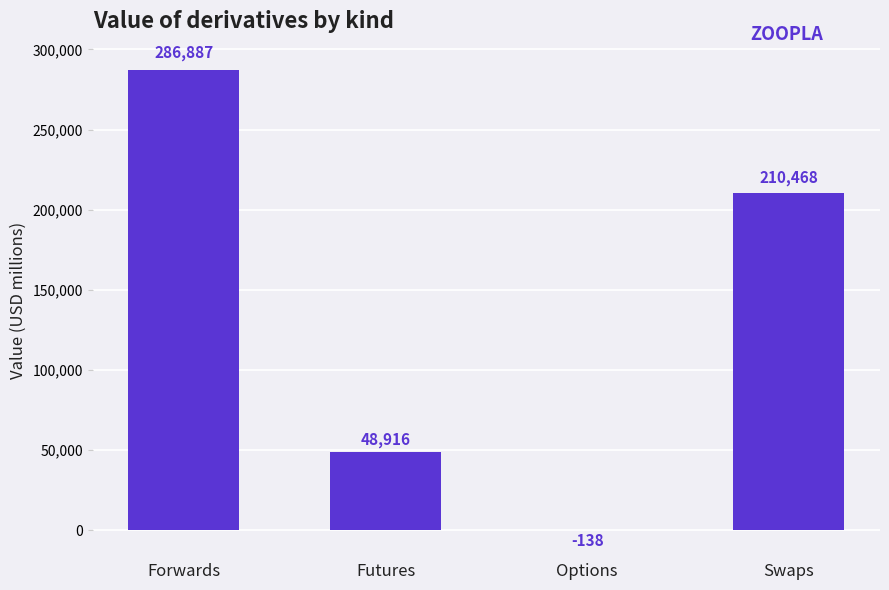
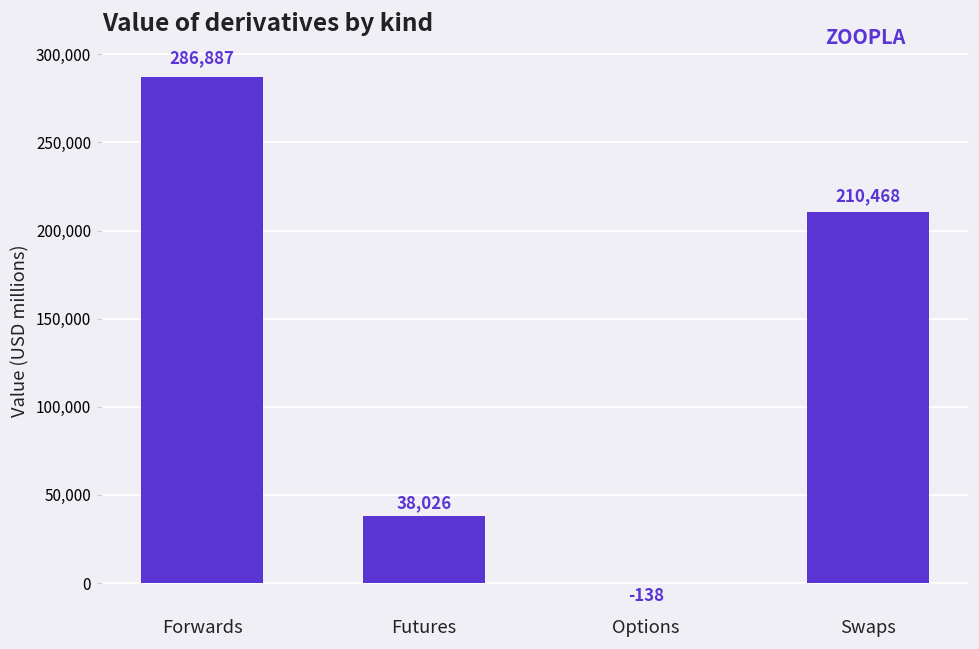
  {
    "Forwards": "286,887",
-   "Futures": "48,916",
+   "Futures": "38,026",
    "Options": "-138",
    "Swaps": "210,468"
  }
